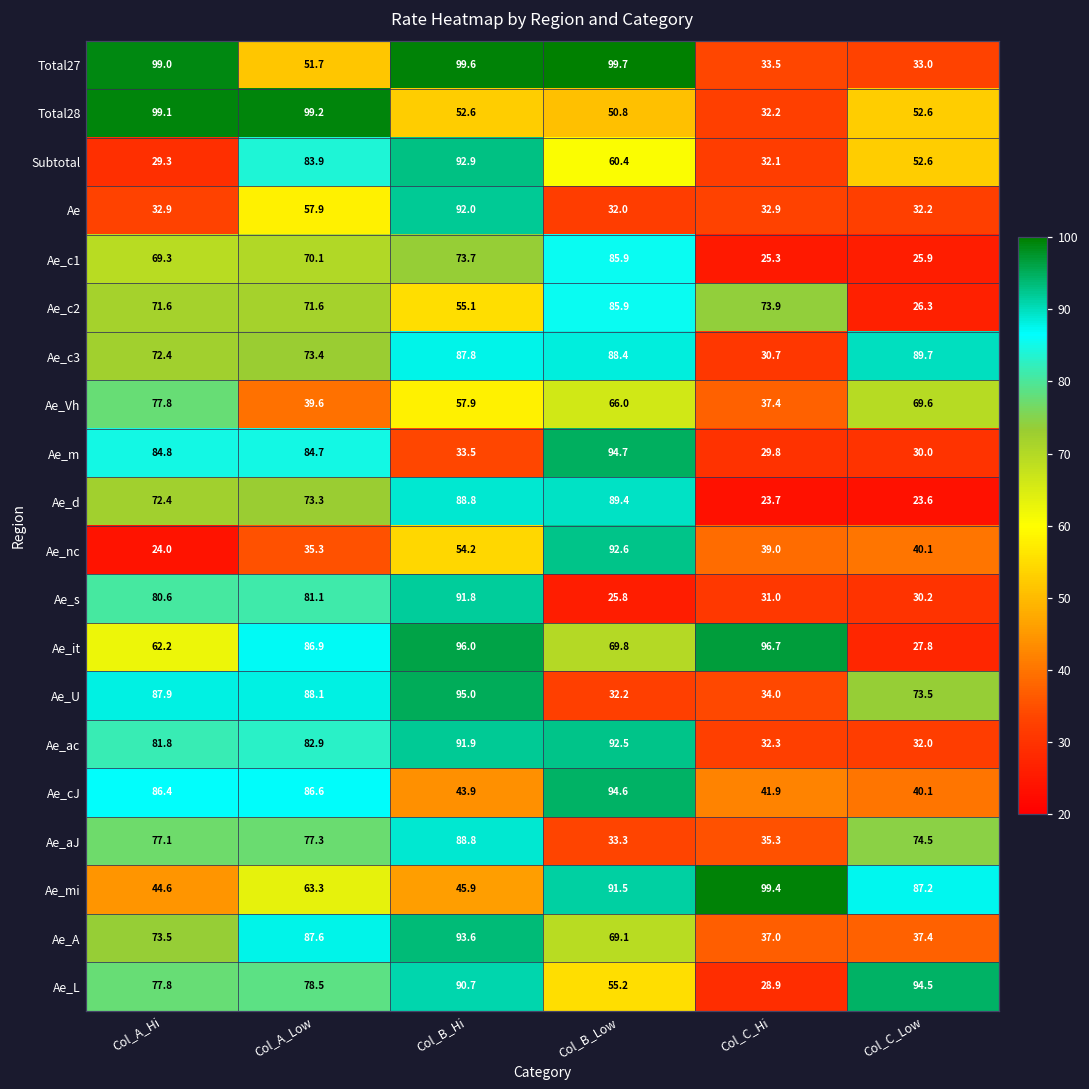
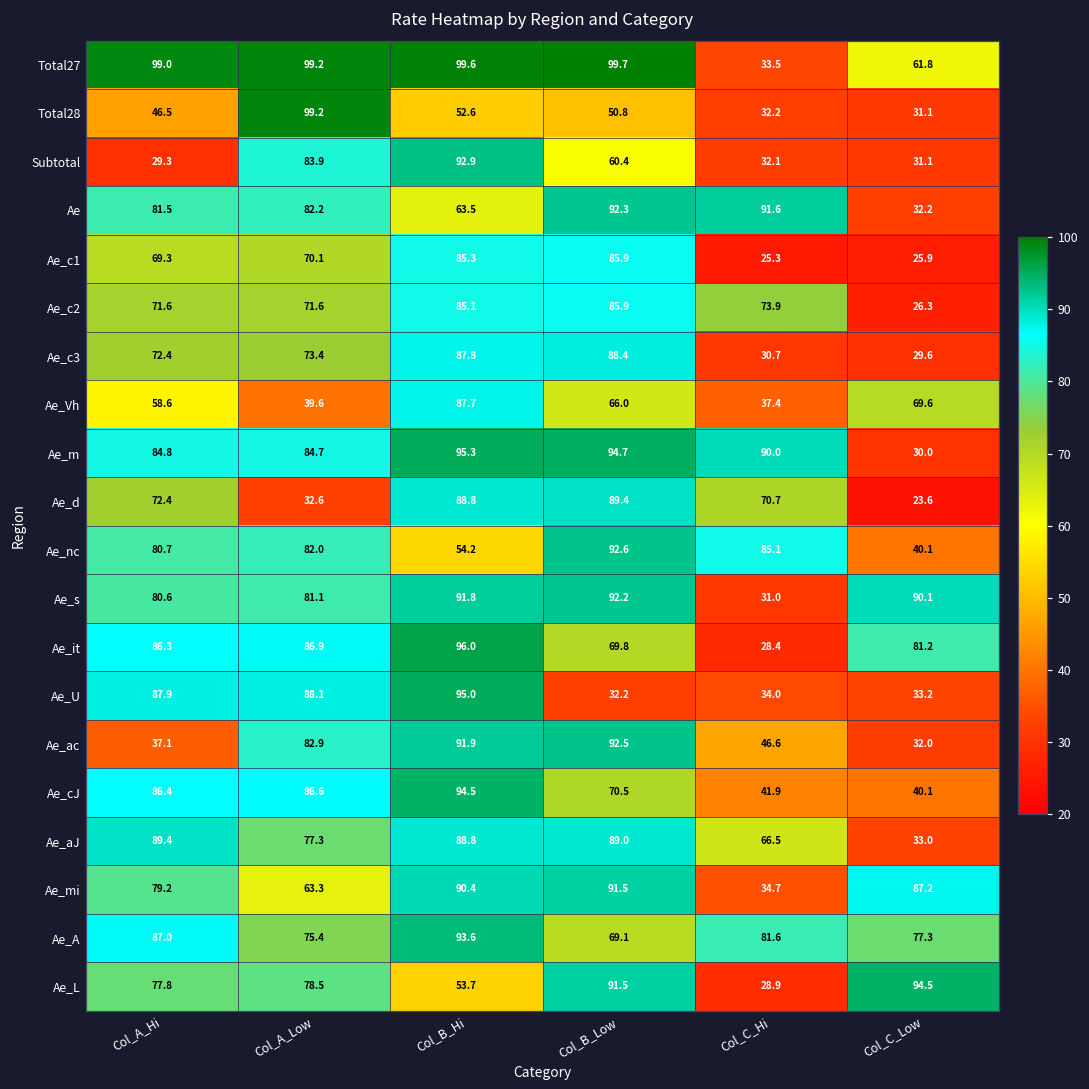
  {
    "Total27": {
      "Col_A_Hi": 99.0,
-     "Col_A_Low": 51.7,
+     "Col_A_Low": 99.2,
      "Col_B_Hi": 99.6,
      "Col_B_Low": 99.7,
      "Col_C_Hi": 33.5,
-     "Col_C_Low": 33.0
+     "Col_C_Low": 61.8
    },
    "Total28": {
-     "Col_A_Hi": 99.1,
+     "Col_A_Hi": 46.5,
      "Col_A_Low": 99.2,
      "Col_B_Hi": 52.6,
      "Col_B_Low": 50.8,
      "Col_C_Hi": 32.2,
-     "Col_C_Low": 52.6
+     "Col_C_Low": 31.1
    },
    "Subtotal": {
      "Col_A_Hi": 29.3,
      "Col_A_Low": 83.9,
      "Col_B_Hi": 92.9,
      "Col_B_Low": 60.4,
      "Col_C_Hi": 32.1,
-     "Col_C_Low": 52.6
+     "Col_C_Low": 31.1
    },
    "Ae": {
-     "Col_A_Hi": 32.9,
-     "Col_A_Low": 57.9,
-     "Col_B_Hi": 92.0,
-     "Col_B_Low": 32.0,
-     "Col_C_Hi": 32.9,
+     "Col_A_Hi": 81.5,
+     "Col_A_Low": 82.2,
+     "Col_B_Hi": 63.5,
+     "Col_B_Low": 92.3,
+     "Col_C_Hi": 91.6,
      "Col_C_Low": 32.2
    },
    "Ae_c1": {
      "Col_A_Hi": 69.3,
      "Col_A_Low": 70.1,
-     "Col_B_Hi": 73.7,
+     "Col_B_Hi": 85.3,
      "Col_B_Low": 85.9,
      "Col_C_Hi": 25.3,
      "Col_C_Low": 25.9
    },
    "Ae_c2": {
      "Col_A_Hi": 71.6,
      "Col_A_Low": 71.6,
-     "Col_B_Hi": 55.1,
+     "Col_B_Hi": 85.1,
      "Col_B_Low": 85.9,
      "Col_C_Hi": 73.9,
      "Col_C_Low": 26.3
    },
    "Ae_c3": {
      "Col_A_Hi": 72.4,
      "Col_A_Low": 73.4,
      "Col_B_Hi": 87.8,
      "Col_B_Low": 88.4,
      "Col_C_Hi": 30.7,
-     "Col_C_Low": 89.7
+     "Col_C_Low": 29.6
    },
    "Ae_Vh": {
-     "Col_A_Hi": 77.8,
+     "Col_A_Hi": 58.6,
      "Col_A_Low": 39.6,
-     "Col_B_Hi": 57.9,
+     "Col_B_Hi": 87.7,
      "Col_B_Low": 66.0,
      "Col_C_Hi": 37.4,
      "Col_C_Low": 69.6
    },
    "Ae_m": {
      "Col_A_Hi": 84.8,
      "Col_A_Low": 84.7,
-     "Col_B_Hi": 33.5,
+     "Col_B_Hi": 95.3,
      "Col_B_Low": 94.7,
-     "Col_C_Hi": 29.8,
+     "Col_C_Hi": 90.0,
      "Col_C_Low": 30.0
    },
    "Ae_d": {
      "Col_A_Hi": 72.4,
-     "Col_A_Low": 73.3,
+     "Col_A_Low": 32.6,
      "Col_B_Hi": 88.8,
      "Col_B_Low": 89.4,
-     "Col_C_Hi": 23.7,
+     "Col_C_Hi": 70.7,
      "Col_C_Low": 23.6
    },
    "Ae_nc": {
-     "Col_A_Hi": 24.0,
-     "Col_A_Low": 35.3,
+     "Col_A_Hi": 80.7,
+     "Col_A_Low": 82.0,
      "Col_B_Hi": 54.2,
      "Col_B_Low": 92.6,
-     "Col_C_Hi": 39.0,
+     "Col_C_Hi": 85.1,
      "Col_C_Low": 40.1
    },
    "Ae_s": {
      "Col_A_Hi": 80.6,
      "Col_A_Low": 81.1,
      "Col_B_Hi": 91.8,
-     "Col_B_Low": 25.8,
+     "Col_B_Low": 92.2,
      "Col_C_Hi": 31.0,
-     "Col_C_Low": 30.2
+     "Col_C_Low": 90.1
    },
    "Ae_it": {
-     "Col_A_Hi": 62.2,
+     "Col_A_Hi": 86.3,
      "Col_A_Low": 86.9,
      "Col_B_Hi": 96.0,
      "Col_B_Low": 69.8,
-     "Col_C_Hi": 96.7,
-     "Col_C_Low": 27.8
+     "Col_C_Hi": 28.4,
+     "Col_C_Low": 81.2
    },
    "Ae_U": {
      "Col_A_Hi": 87.9,
      "Col_A_Low": 88.1,
      "Col_B_Hi": 95.0,
      "Col_B_Low": 32.2,
      "Col_C_Hi": 34.0,
-     "Col_C_Low": 73.5
+     "Col_C_Low": 33.2
    },
    "Ae_ac": {
-     "Col_A_Hi": 81.8,
+     "Col_A_Hi": 37.1,
      "Col_A_Low": 82.9,
      "Col_B_Hi": 91.9,
      "Col_B_Low": 92.5,
-     "Col_C_Hi": 32.3,
+     "Col_C_Hi": 46.6,
      "Col_C_Low": 32.0
    },
    "Ae_cJ": {
      "Col_A_Hi": 86.4,
      "Col_A_Low": 86.6,
-     "Col_B_Hi": 43.9,
-     "Col_B_Low": 94.6,
+     "Col_B_Hi": 94.5,
+     "Col_B_Low": 70.5,
      "Col_C_Hi": 41.9,
      "Col_C_Low": 40.1
    },
    "Ae_aJ": {
-     "Col_A_Hi": 77.1,
+     "Col_A_Hi": 89.4,
      "Col_A_Low": 77.3,
      "Col_B_Hi": 88.8,
-     "Col_B_Low": 33.3,
-     "Col_C_Hi": 35.3,
-     "Col_C_Low": 74.5
+     "Col_B_Low": 89.0,
+     "Col_C_Hi": 66.5,
+     "Col_C_Low": 33.0
    },
    "Ae_mi": {
-     "Col_A_Hi": 44.6,
+     "Col_A_Hi": 79.2,
      "Col_A_Low": 63.3,
-     "Col_B_Hi": 45.9,
+     "Col_B_Hi": 90.4,
      "Col_B_Low": 91.5,
-     "Col_C_Hi": 99.4,
+     "Col_C_Hi": 34.7,
      "Col_C_Low": 87.2
    },
    "Ae_A": {
-     "Col_A_Hi": 73.5,
-     "Col_A_Low": 87.6,
+     "Col_A_Hi": 87.0,
+     "Col_A_Low": 75.4,
      "Col_B_Hi": 93.6,
      "Col_B_Low": 69.1,
-     "Col_C_Hi": 37.0,
-     "Col_C_Low": 37.4
+     "Col_C_Hi": 81.6,
+     "Col_C_Low": 77.3
    },
    "Ae_L": {
      "Col_A_Hi": 77.8,
      "Col_A_Low": 78.5,
-     "Col_B_Hi": 90.7,
-     "Col_B_Low": 55.2,
+     "Col_B_Hi": 53.7,
+     "Col_B_Low": 91.5,
      "Col_C_Hi": 28.9,
      "Col_C_Low": 94.5
    }
  }
